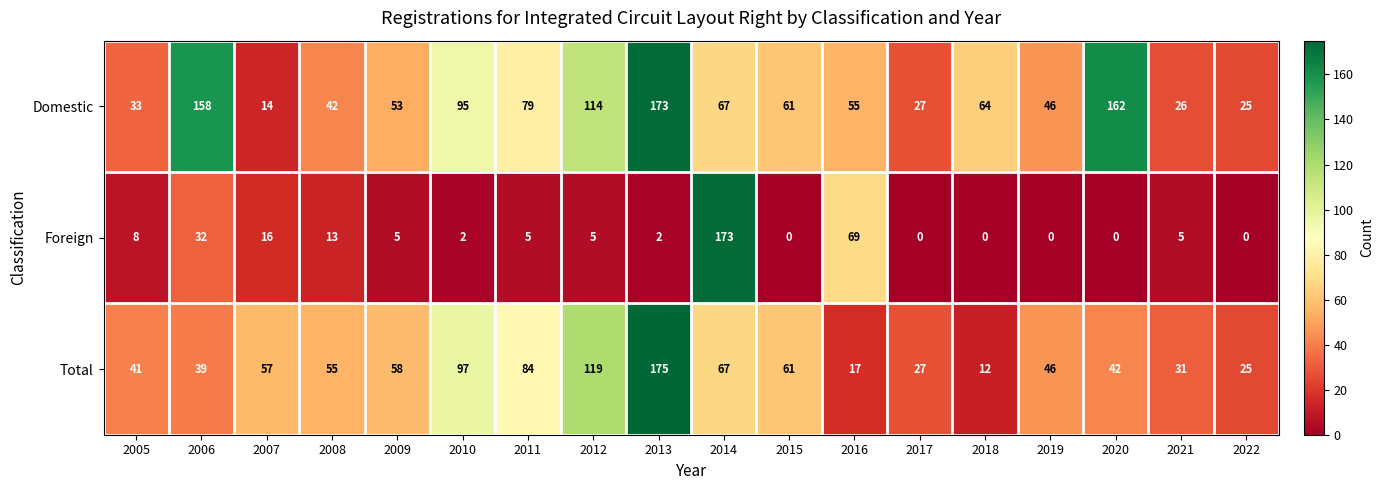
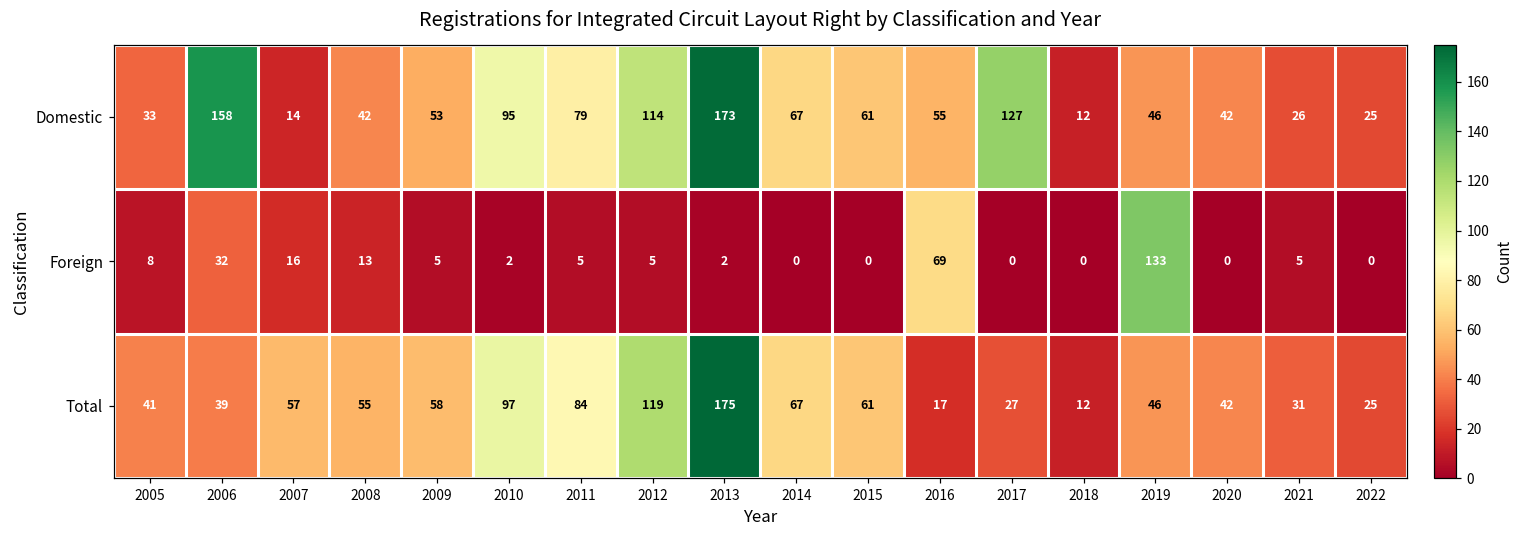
  {
    "Domestic": {
      "2005": 33,
      "2006": 158,
      "2007": 14,
      "2008": 42,
      "2009": 53,
      "2010": 95,
      "2011": 79,
      "2012": 114,
      "2013": 173,
      "2014": 67,
      "2015": 61,
      "2016": 55,
-     "2017": 27,
-     "2018": 64,
+     "2017": 127,
+     "2018": 12,
      "2019": 46,
-     "2020": 162,
+     "2020": 42,
      "2021": 26,
      "2022": 25
    },
    "Foreign": {
      "2005": 8,
      "2006": 32,
      "2007": 16,
      "2008": 13,
      "2009": 5,
      "2010": 2,
      "2011": 5,
      "2012": 5,
      "2013": 2,
-     "2014": 173,
+     "2014": 0,
      "2015": 0,
      "2016": 69,
      "2017": 0,
      "2018": 0,
-     "2019": 0,
+     "2019": 133,
      "2020": 0,
      "2021": 5,
      "2022": 0
    },
    "Total": {
      "2005": 41,
      "2006": 39,
      "2007": 57,
      "2008": 55,
      "2009": 58,
      "2010": 97,
      "2011": 84,
      "2012": 119,
      "2013": 175,
      "2014": 67,
      "2015": 61,
      "2016": 17,
      "2017": 27,
      "2018": 12,
      "2019": 46,
      "2020": 42,
      "2021": 31,
      "2022": 25
    }
  }
